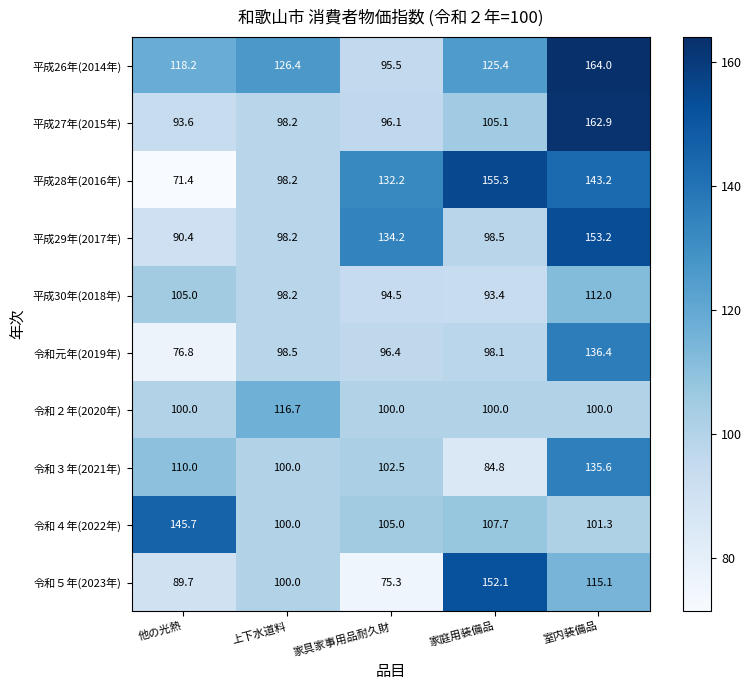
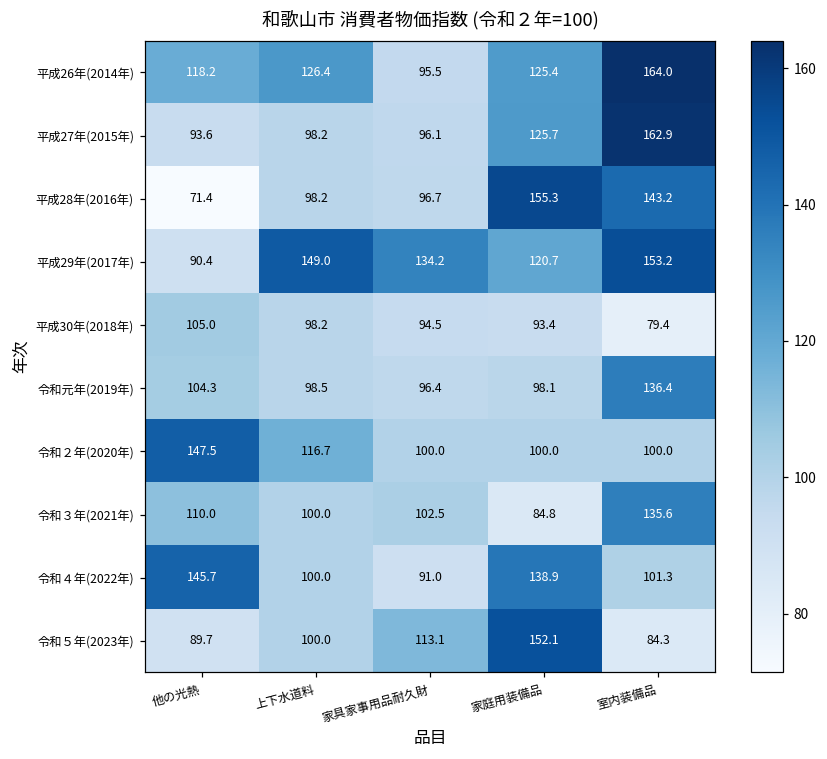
  {
    "平成26年(2014年)": {
      "他の光熱": 118.2,
      "上下水道料": 126.4,
      "家具家事用品耐久財": 95.5,
      "家庭用装備品": 125.4,
      "室内装備品": 164.0
    },
    "平成27年(2015年)": {
      "他の光熱": 93.6,
      "上下水道料": 98.2,
      "家具家事用品耐久財": 96.1,
-     "家庭用装備品": 105.1,
+     "家庭用装備品": 125.7,
      "室内装備品": 162.9
    },
    "平成28年(2016年)": {
      "他の光熱": 71.4,
      "上下水道料": 98.2,
-     "家具家事用品耐久財": 132.2,
+     "家具家事用品耐久財": 96.7,
      "家庭用装備品": 155.3,
      "室内装備品": 143.2
    },
    "平成29年(2017年)": {
      "他の光熱": 90.4,
-     "上下水道料": 98.2,
+     "上下水道料": 149.0,
      "家具家事用品耐久財": 134.2,
-     "家庭用装備品": 98.5,
+     "家庭用装備品": 120.7,
      "室内装備品": 153.2
    },
    "平成30年(2018年)": {
      "他の光熱": 105.0,
      "上下水道料": 98.2,
      "家具家事用品耐久財": 94.5,
      "家庭用装備品": 93.4,
-     "室内装備品": 112.0
+     "室内装備品": 79.4
    },
    "令和元年(2019年)": {
-     "他の光熱": 76.8,
+     "他の光熱": 104.3,
      "上下水道料": 98.5,
      "家具家事用品耐久財": 96.4,
      "家庭用装備品": 98.1,
      "室内装備品": 136.4
    },
    "令和２年(2020年)": {
-     "他の光熱": 100.0,
+     "他の光熱": 147.5,
      "上下水道料": 116.7,
      "家具家事用品耐久財": 100.0,
      "家庭用装備品": 100.0,
      "室内装備品": 100.0
    },
    "令和３年(2021年)": {
      "他の光熱": 110.0,
      "上下水道料": 100.0,
      "家具家事用品耐久財": 102.5,
      "家庭用装備品": 84.8,
      "室内装備品": 135.6
    },
    "令和４年(2022年)": {
      "他の光熱": 145.7,
      "上下水道料": 100.0,
-     "家具家事用品耐久財": 105.0,
-     "家庭用装備品": 107.7,
+     "家具家事用品耐久財": 91.0,
+     "家庭用装備品": 138.9,
      "室内装備品": 101.3
    },
    "令和５年(2023年)": {
      "他の光熱": 89.7,
      "上下水道料": 100.0,
-     "家具家事用品耐久財": 75.3,
+     "家具家事用品耐久財": 113.1,
      "家庭用装備品": 152.1,
-     "室内装備品": 115.1
+     "室内装備品": 84.3
    }
  }
